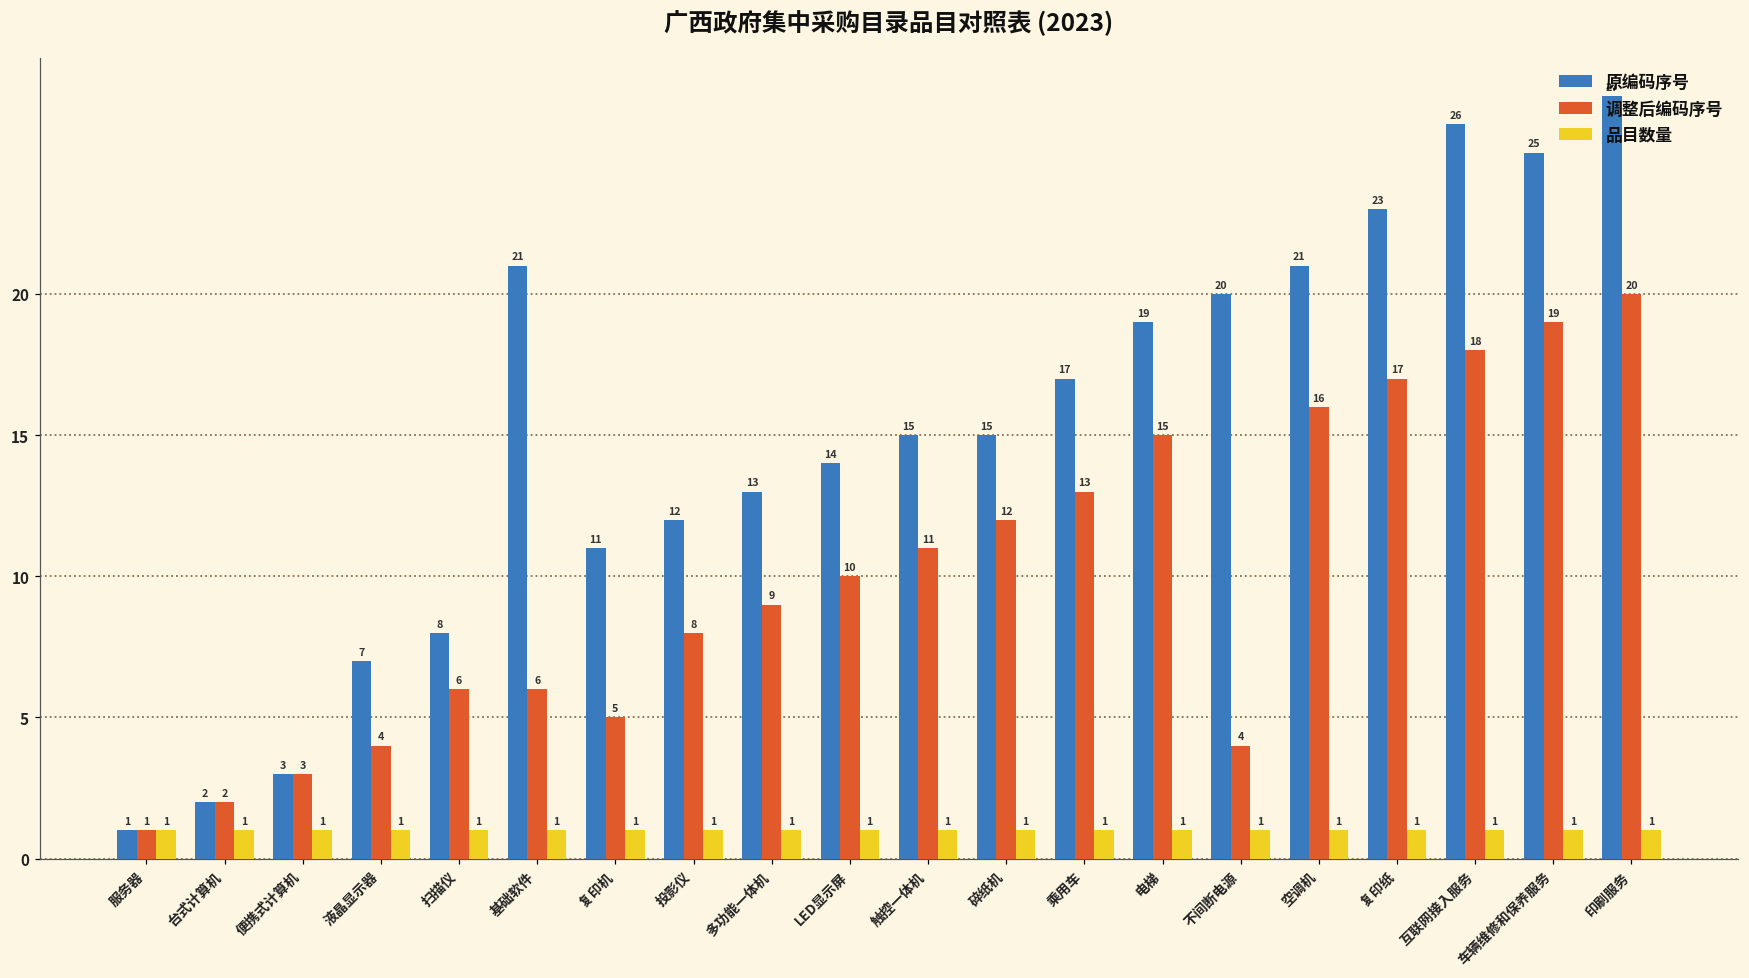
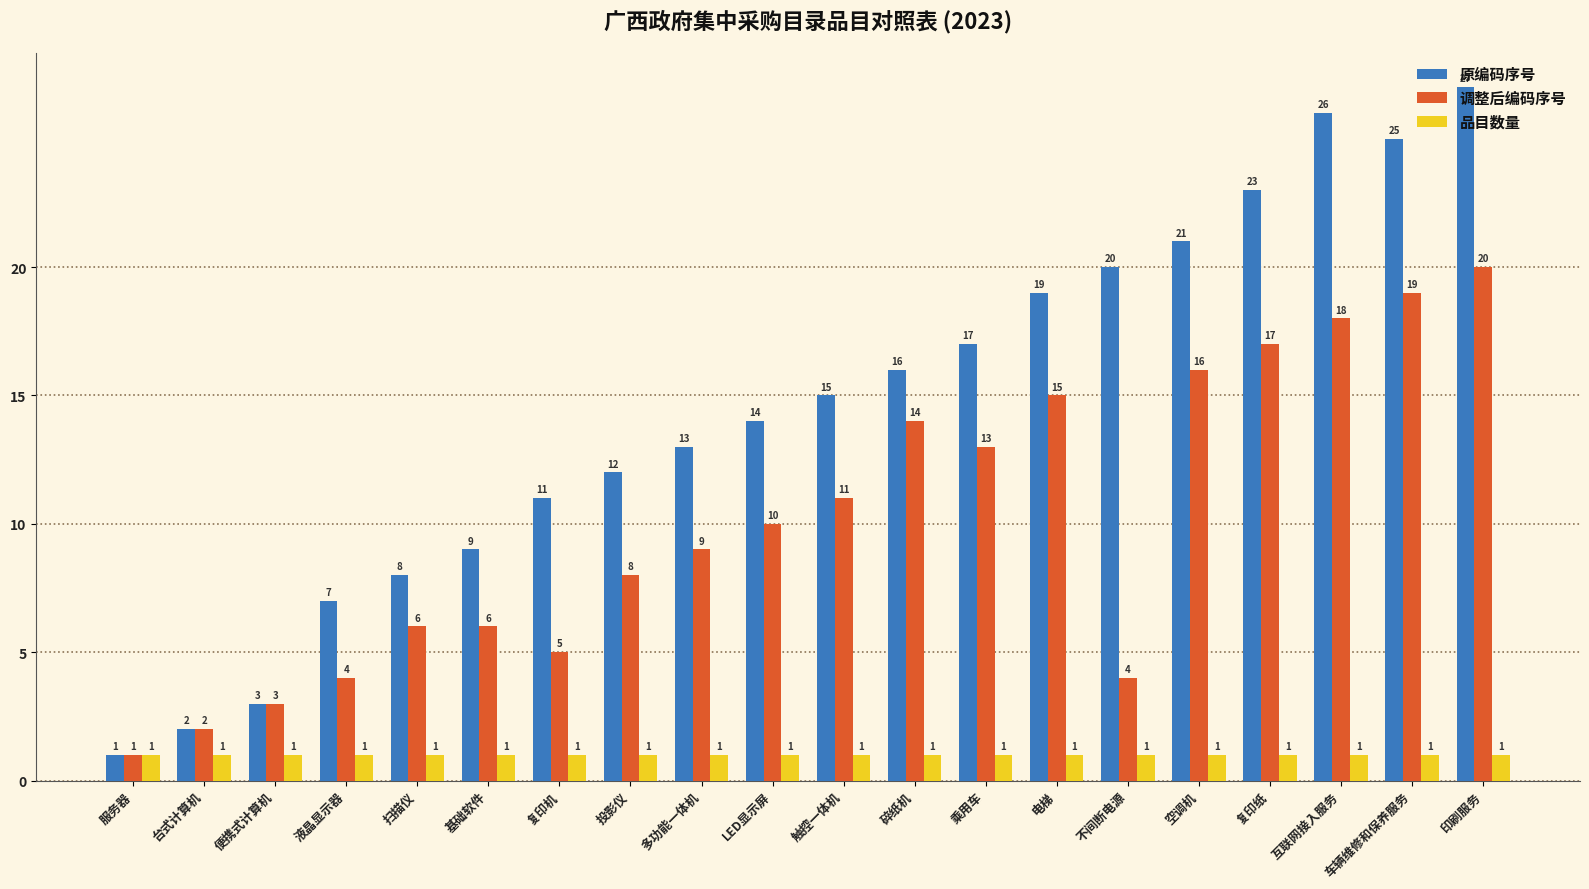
  {
    "原编码序号": {
      "服务器": 1,
      "台式计算机": 2,
      "便携式计算机": 3,
      "液晶显示器": 7,
      "扫描仪": 8,
-     "基础软件": 21,
+     "基础软件": 9,
      "复印机": 11,
      "投影仪": 12,
      "多功能一体机": 13,
      "LED显示屏": 14,
      "触控一体机": 15,
-     "碎纸机": 15,
+     "碎纸机": 16,
      "乘用车": 17,
      "电梯": 19,
      "不间断电源": 20,
      "空调机": 21,
      "复印纸": 23,
      "互联网接入服务": 26,
      "车辆维修和保养服务": 25,
      "印刷服务": 27
    },
    "调整后编码序号": {
      "服务器": 1,
      "台式计算机": 2,
      "便携式计算机": 3,
      "液晶显示器": 4,
      "扫描仪": 6,
      "基础软件": 6,
      "复印机": 5,
      "投影仪": 8,
      "多功能一体机": 9,
      "LED显示屏": 10,
      "触控一体机": 11,
-     "碎纸机": 12,
+     "碎纸机": 14,
      "乘用车": 13,
      "电梯": 15,
      "不间断电源": 4,
      "空调机": 16,
      "复印纸": 17,
      "互联网接入服务": 18,
      "车辆维修和保养服务": 19,
      "印刷服务": 20
    },
    "品目数量": {
      "服务器": 1,
      "台式计算机": 1,
      "便携式计算机": 1,
      "液晶显示器": 1,
      "扫描仪": 1,
      "基础软件": 1,
      "复印机": 1,
      "投影仪": 1,
      "多功能一体机": 1,
      "LED显示屏": 1,
      "触控一体机": 1,
      "碎纸机": 1,
      "乘用车": 1,
      "电梯": 1,
      "不间断电源": 1,
      "空调机": 1,
      "复印纸": 1,
      "互联网接入服务": 1,
      "车辆维修和保养服务": 1,
      "印刷服务": 1
    }
  }
